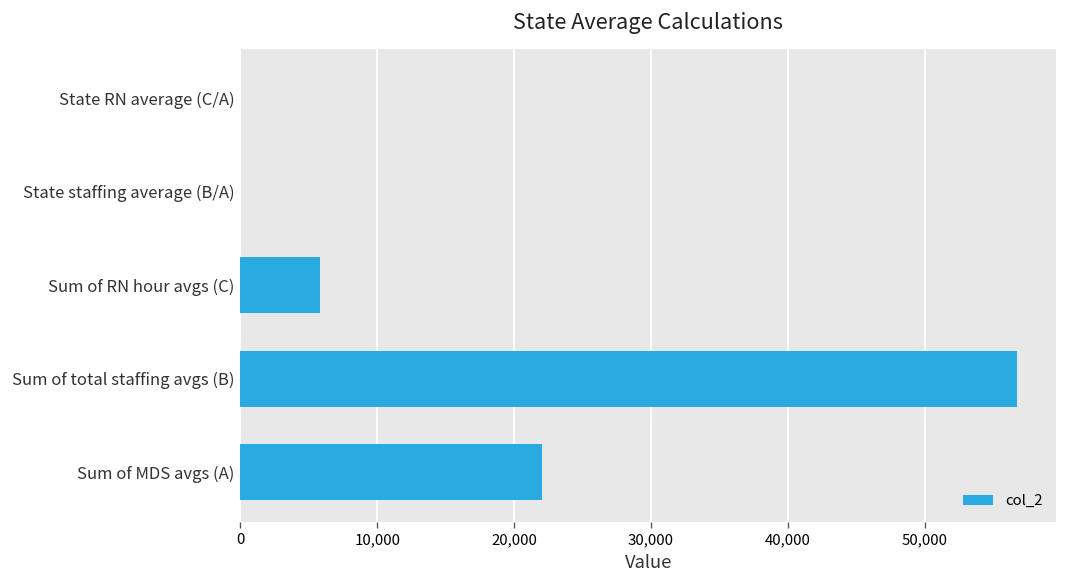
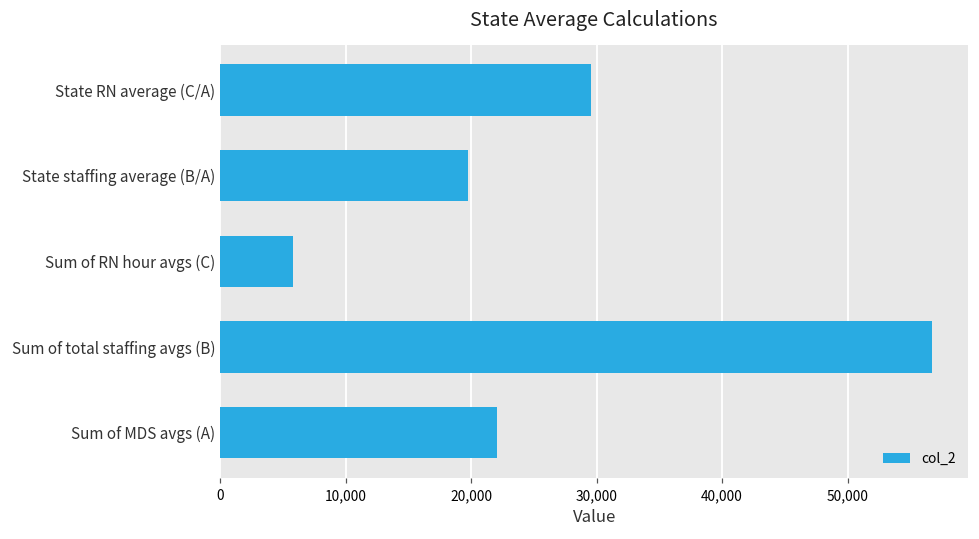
  {
-   "State RN average (C/A)": "0",
-   "State staffing average (B/A)": "0",
+   "State RN average (C/A)": "29,500",
+   "State staffing average (B/A)": "19,800",
    "Sum of RN hour avgs (C)": "5,800",
    "Sum of total staffing avgs (B)": "56,800",
    "Sum of MDS avgs (A)": "22,100"
  }
